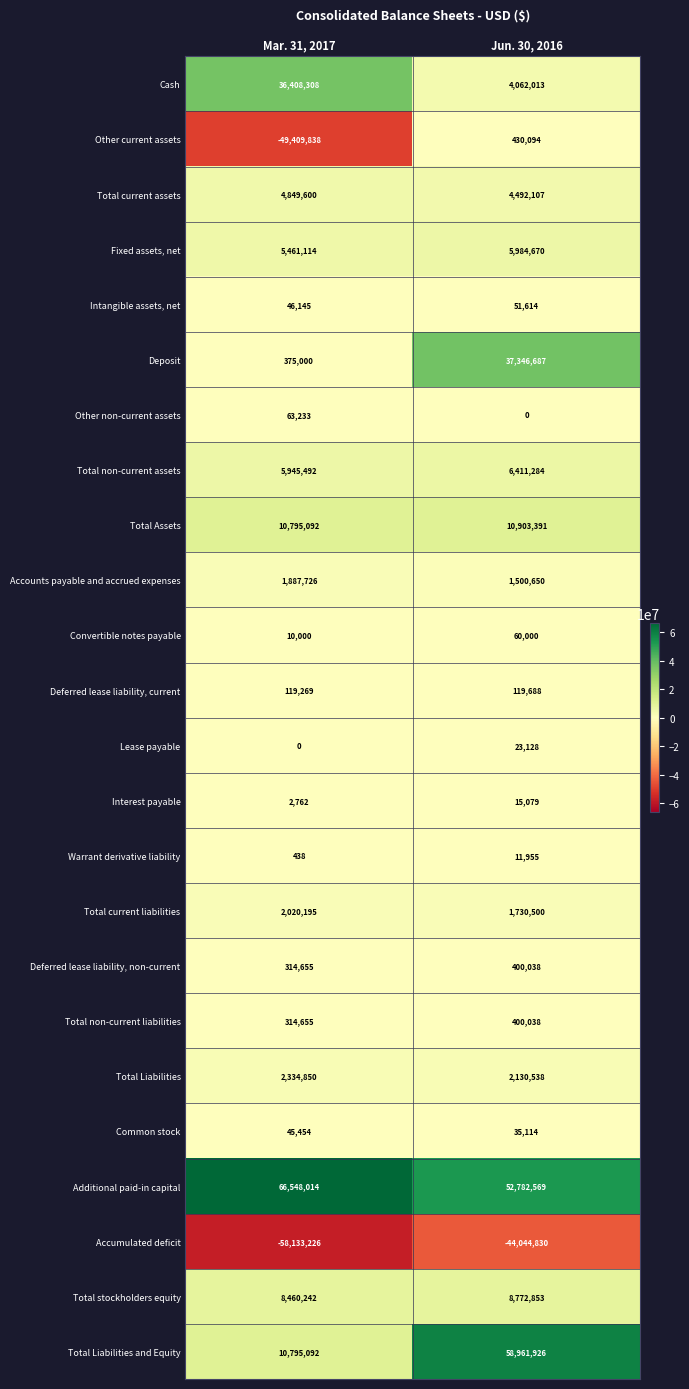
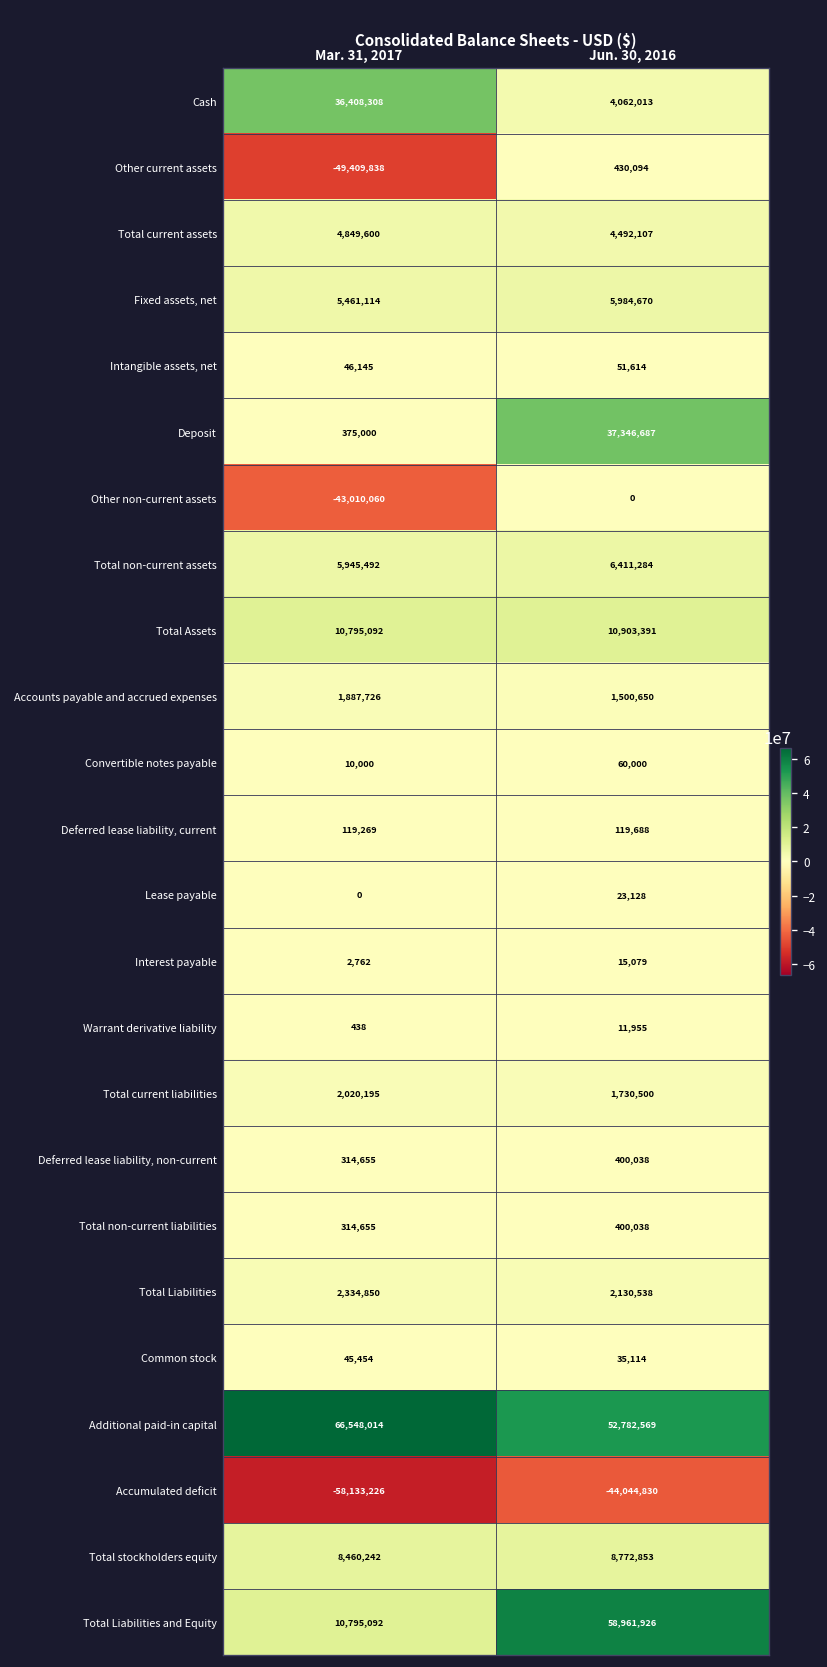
  {
    "Cash": {
      "Mar. 31, 2017": "36,408,308",
      "Jun. 30, 2016": "4,062,013"
    },
    "Other current assets": {
      "Mar. 31, 2017": "-49,409,838",
      "Jun. 30, 2016": "430,094"
    },
    "Total current assets": {
      "Mar. 31, 2017": "4,849,600",
      "Jun. 30, 2016": "4,492,107"
    },
    "Fixed assets, net": {
      "Mar. 31, 2017": "5,461,114",
      "Jun. 30, 2016": "5,984,670"
    },
    "Intangible assets, net": {
      "Mar. 31, 2017": "46,145",
      "Jun. 30, 2016": "51,614"
    },
    "Deposit": {
      "Mar. 31, 2017": "375,000",
      "Jun. 30, 2016": "37,346,687"
    },
    "Other non-current assets": {
-     "Mar. 31, 2017": "63,233",
+     "Mar. 31, 2017": "-43,010,060",
      "Jun. 30, 2016": "0"
    },
    "Total non-current assets": {
      "Mar. 31, 2017": "5,945,492",
      "Jun. 30, 2016": "6,411,284"
    },
    "Total Assets": {
      "Mar. 31, 2017": "10,795,092",
      "Jun. 30, 2016": "10,903,391"
    },
    "Accounts payable and accrued expenses": {
      "Mar. 31, 2017": "1,887,726",
      "Jun. 30, 2016": "1,500,650"
    },
    "Convertible notes payable": {
      "Mar. 31, 2017": "10,000",
      "Jun. 30, 2016": "60,000"
    },
    "Deferred lease liability, current": {
      "Mar. 31, 2017": "119,269",
      "Jun. 30, 2016": "119,688"
    },
    "Lease payable": {
      "Mar. 31, 2017": "0",
      "Jun. 30, 2016": "23,128"
    },
    "Interest payable": {
      "Mar. 31, 2017": "2,762",
      "Jun. 30, 2016": "15,079"
    },
    "Warrant derivative liability": {
      "Mar. 31, 2017": "438",
      "Jun. 30, 2016": "11,955"
    },
    "Total current liabilities": {
      "Mar. 31, 2017": "2,020,195",
      "Jun. 30, 2016": "1,730,500"
    },
    "Deferred lease liability, non-current": {
      "Mar. 31, 2017": "314,655",
      "Jun. 30, 2016": "400,038"
    },
    "Total non-current liabilities": {
      "Mar. 31, 2017": "314,655",
      "Jun. 30, 2016": "400,038"
    },
    "Total Liabilities": {
      "Mar. 31, 2017": "2,334,850",
      "Jun. 30, 2016": "2,130,538"
    },
    "Common stock": {
      "Mar. 31, 2017": "45,454",
      "Jun. 30, 2016": "35,114"
    },
    "Additional paid-in capital": {
      "Mar. 31, 2017": "66,548,014",
      "Jun. 30, 2016": "52,782,569"
    },
    "Accumulated deficit": {
      "Mar. 31, 2017": "-58,133,226",
      "Jun. 30, 2016": "-44,044,830"
    },
    "Total stockholders equity": {
      "Mar. 31, 2017": "8,460,242",
      "Jun. 30, 2016": "8,772,853"
    },
    "Total Liabilities and Equity": {
      "Mar. 31, 2017": "10,795,092",
      "Jun. 30, 2016": "58,961,926"
    }
  }
